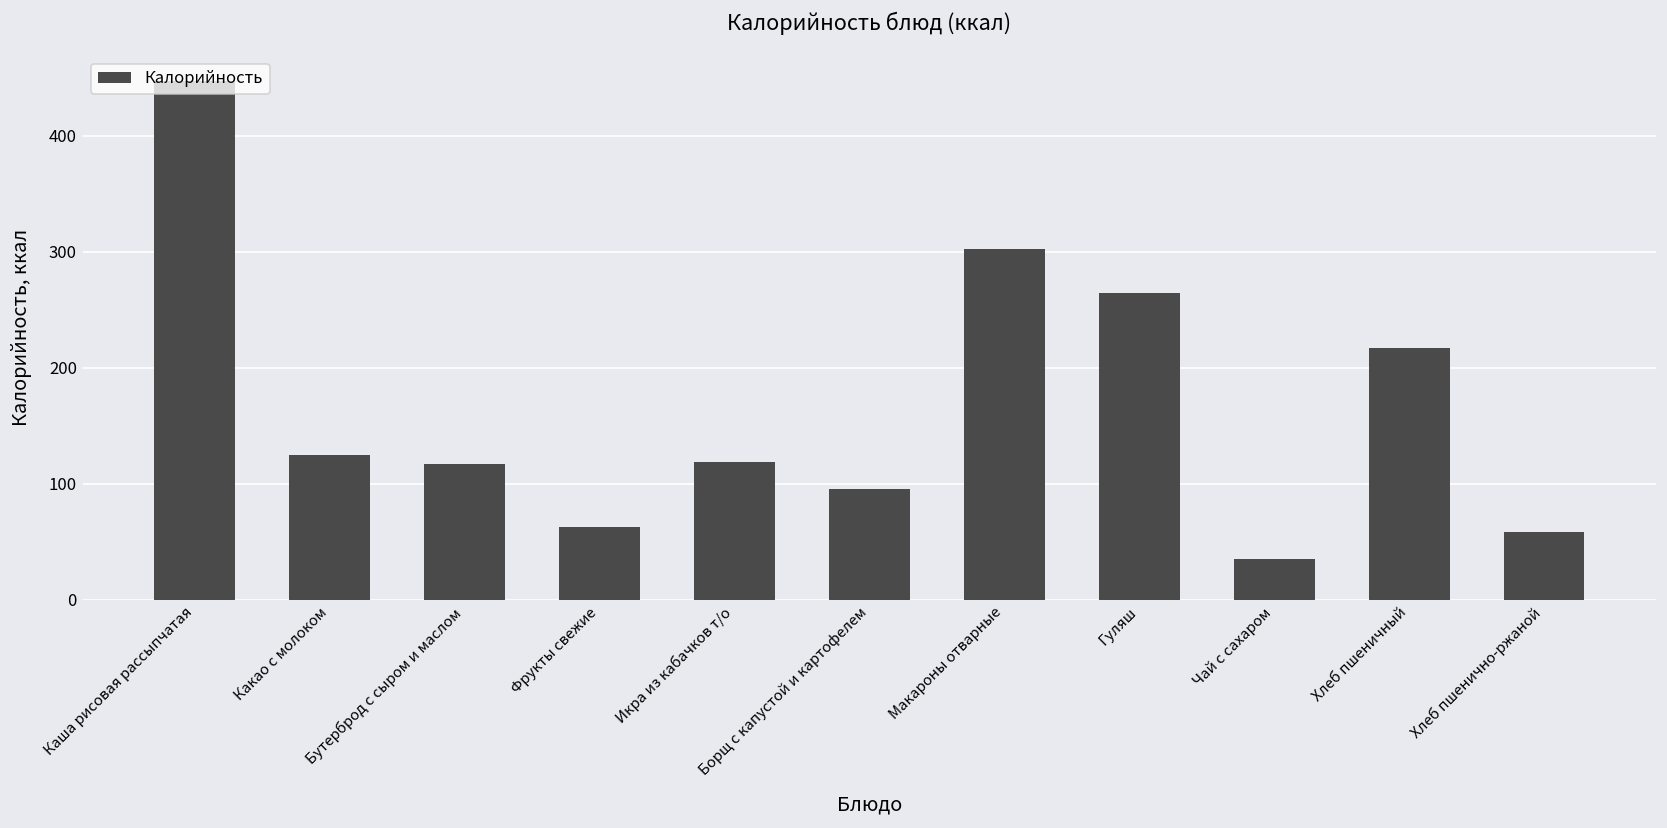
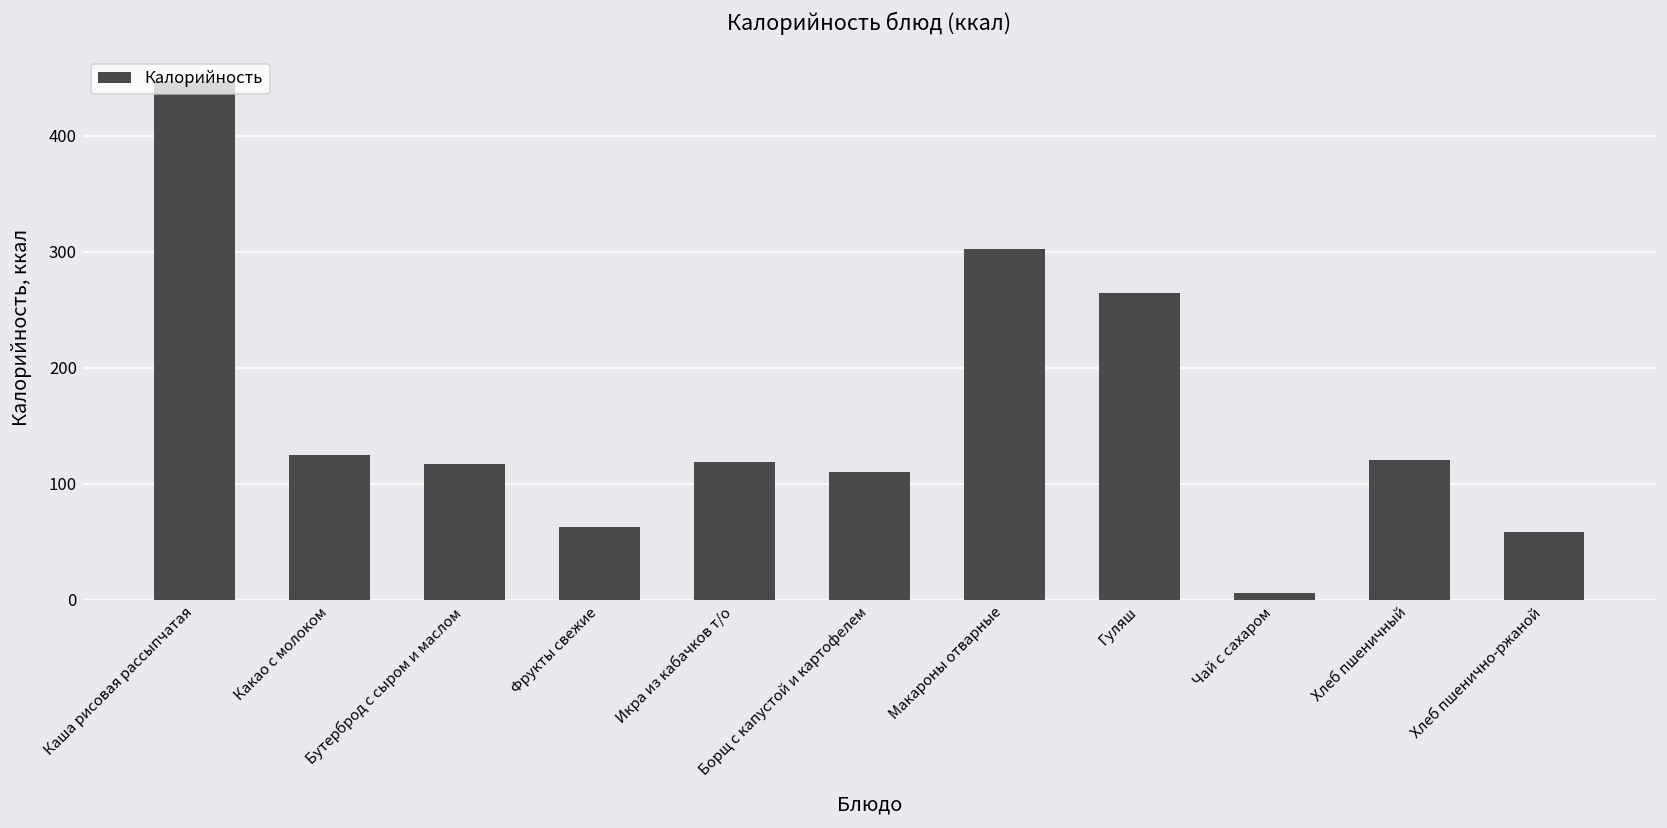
  {
    "Какао с молоком": 130,
    "Бутерброд с сыром и маслом": 120,
    "Фрукты свежие": 60,
    "Икра из кабачков т/о": 120,
-   "Борщ с капустой и картофелем": 100,
+   "Борщ с капустой и картофелем": 110,
    "Макароны отварные": 300,
    "Гуляш": 260,
-   "Чай с сахаром": 40,
-   "Хлеб пшеничный": 220,
+   "Чай с сахаром": 10,
+   "Хлеб пшеничный": 120,
    "Хлеб пшенично-ржаной": 60
  }
